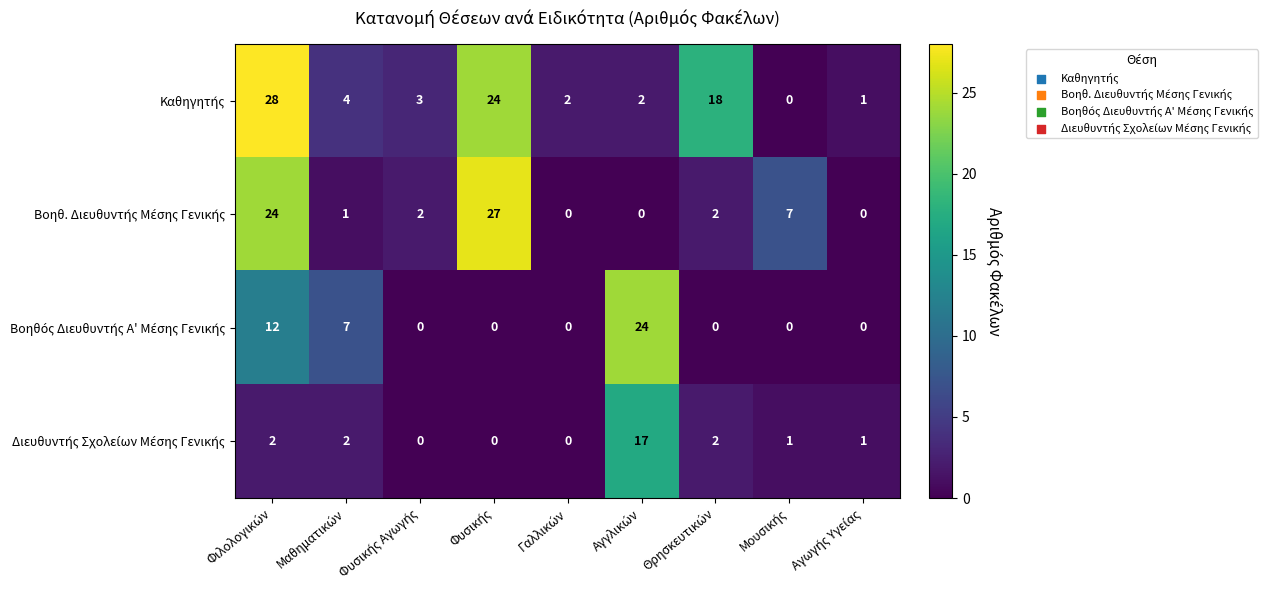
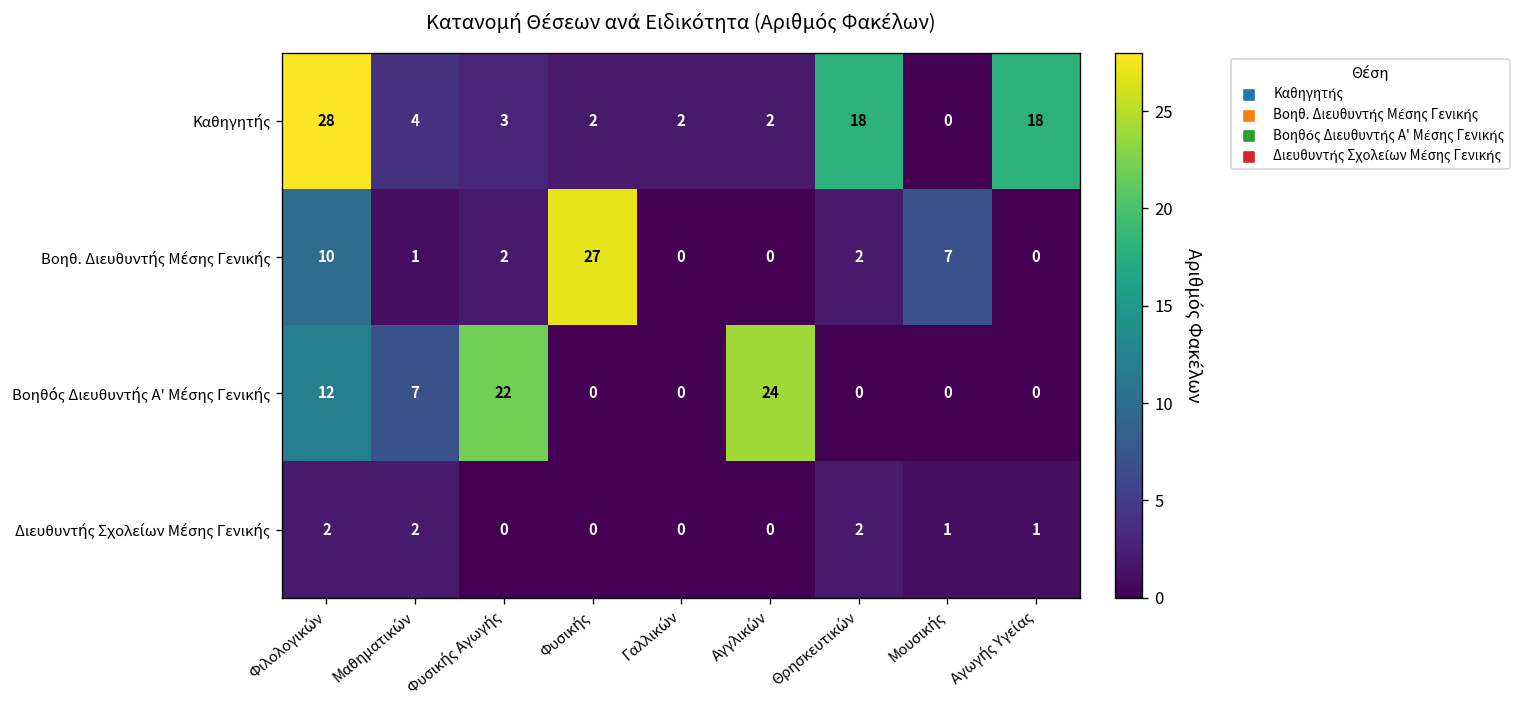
  {
    "Καθηγητής": {
      "Φιλολογικών": 28,
      "Μαθηματικών": 4,
      "Φυσικής Αγωγής": 3,
-     "Φυσικής": 24,
+     "Φυσικής": 2,
      "Γαλλικών": 2,
      "Αγγλικών": 2,
      "Θρησκευτικών": 18,
      "Μουσικής": 0,
-     "Αγωγής Υγείας": 1
+     "Αγωγής Υγείας": 18
    },
    "Βοηθ. Διευθυντής Μέσης Γενικής": {
-     "Φιλολογικών": 24,
+     "Φιλολογικών": 10,
      "Μαθηματικών": 1,
      "Φυσικής Αγωγής": 2,
      "Φυσικής": 27,
      "Γαλλικών": 0,
      "Αγγλικών": 0,
      "Θρησκευτικών": 2,
      "Μουσικής": 7,
      "Αγωγής Υγείας": 0
    },
    "Βοηθός Διευθυντής Α' Μέσης Γενικής": {
      "Φιλολογικών": 12,
      "Μαθηματικών": 7,
-     "Φυσικής Αγωγής": 0,
+     "Φυσικής Αγωγής": 22,
      "Φυσικής": 0,
      "Γαλλικών": 0,
      "Αγγλικών": 24,
      "Θρησκευτικών": 0,
      "Μουσικής": 0,
      "Αγωγής Υγείας": 0
    },
    "Διευθυντής Σχολείων Μέσης Γενικής": {
      "Φιλολογικών": 2,
      "Μαθηματικών": 2,
      "Φυσικής Αγωγής": 0,
      "Φυσικής": 0,
      "Γαλλικών": 0,
-     "Αγγλικών": 17,
+     "Αγγλικών": 0,
      "Θρησκευτικών": 2,
      "Μουσικής": 1,
      "Αγωγής Υγείας": 1
    }
  }
